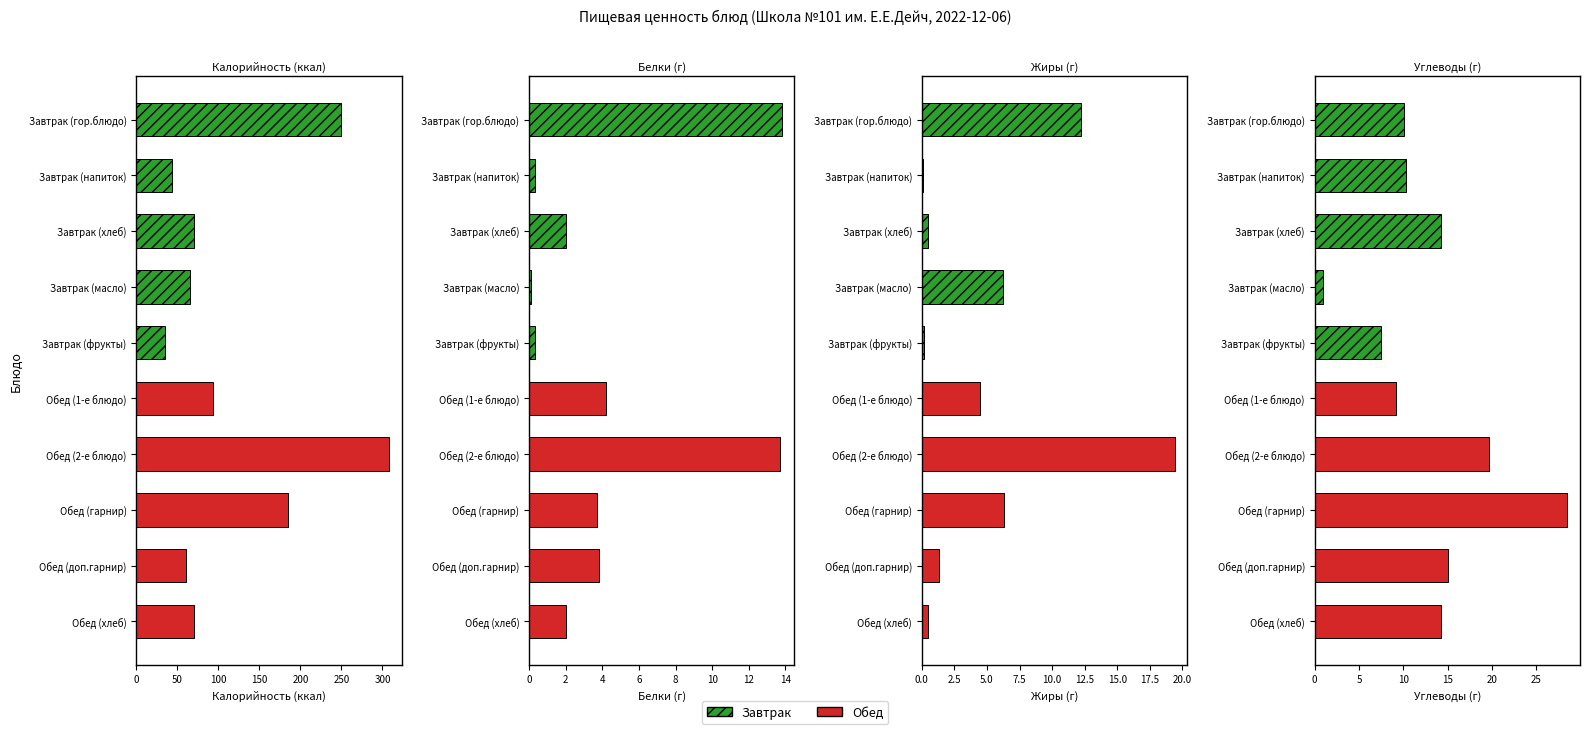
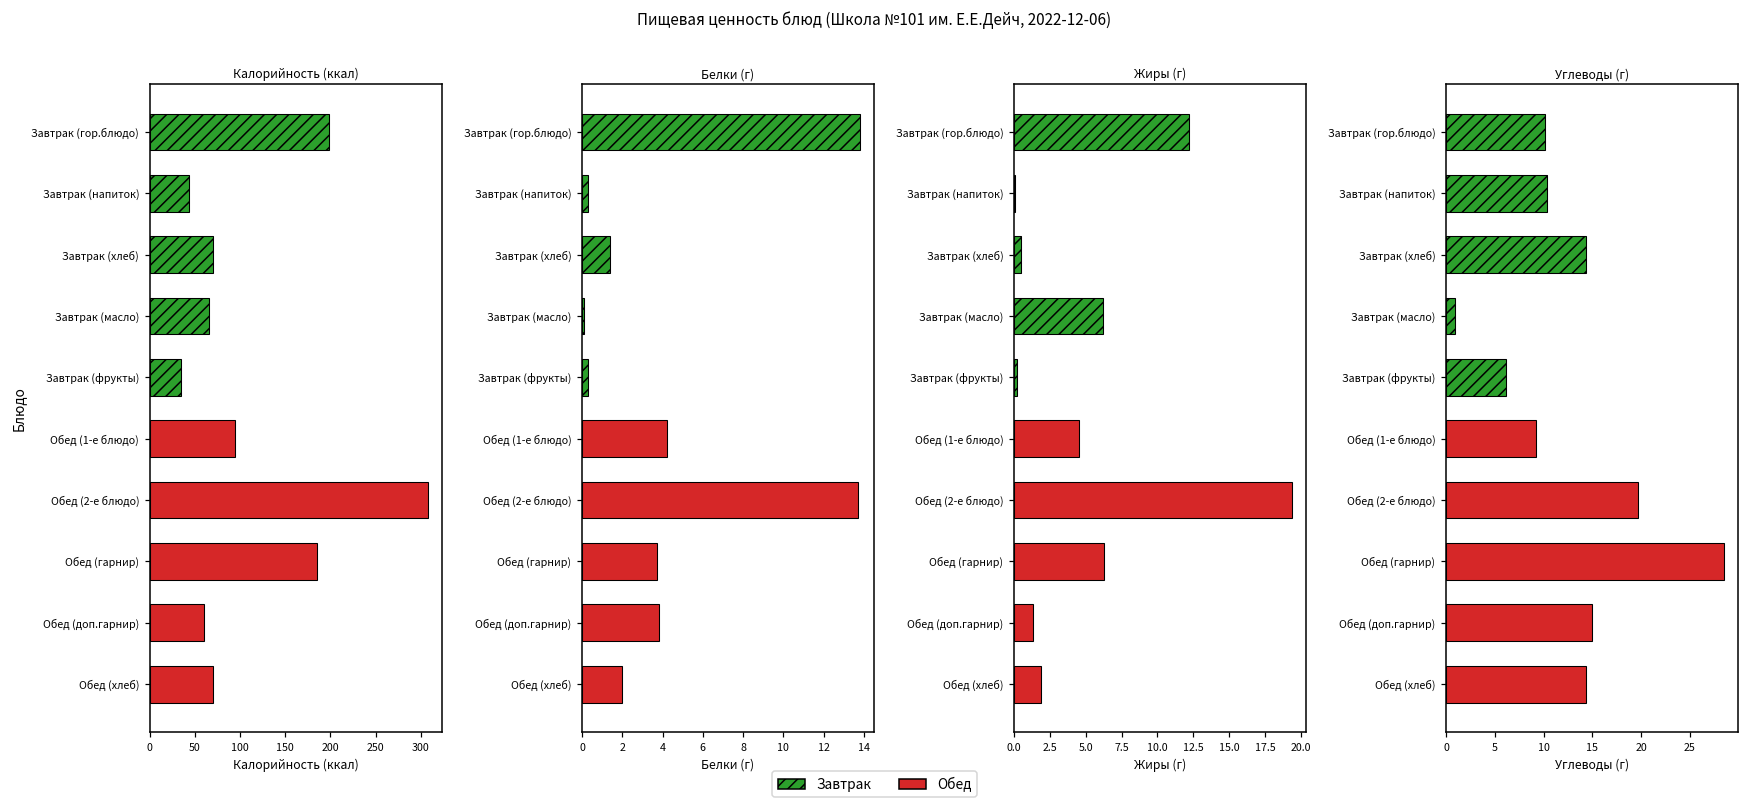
  {
    "Калорийность (ккал)": {
-     "Завтрак (гор.блюдо)": 250,
+     "Завтрак (гор.блюдо)": 200,
      "Завтрак (напиток)": 40,
      "Завтрак (хлеб)": 70,
      "Завтрак (масло)": 70,
      "Завтрак (фрукты)": 40,
      "Обед (1-е блюдо)": 90,
      "Обед (2-е блюдо)": 310,
      "Обед (гарнир)": 190,
      "Обед (доп.гарнир)": 60,
      "Обед (хлеб)": 70
    },
    "Белки (г)": {
      "Завтрак (гор.блюдо)": 13.8,
      "Завтрак (напиток)": 0.3,
-     "Завтрак (хлеб)": 2.0,
+     "Завтрак (хлеб)": 1.4,
      "Завтрак (фрукты)": 0.3,
      "Обед (1-е блюдо)": 4.2,
      "Обед (2-е блюдо)": 13.7,
      "Обед (гарнир)": 3.7,
      "Обед (доп.гарнир)": 3.8,
      "Обед (хлеб)": 2.0
    },
    "Жиры (г)": {
      "Завтрак (гор.блюдо)": 12.2,
      "Завтрак (хлеб)": 0.5,
      "Завтрак (масло)": 6.2,
      "Завтрак (фрукты)": 0.2,
      "Обед (1-е блюдо)": 4.5,
      "Обед (2-е блюдо)": 19.4,
      "Обед (гарнир)": 6.3,
      "Обед (доп.гарнир)": 1.3,
-     "Обед (хлеб)": 0.5
+     "Обед (хлеб)": 1.9
    },
    "Углеводы (г)": {
      "Завтрак (гор.блюдо)": 10,
      "Завтрак (напиток)": 10,
      "Завтрак (хлеб)": 14,
      "Завтрак (масло)": 1,
-     "Завтрак (фрукты)": 8,
+     "Завтрак (фрукты)": 6,
      "Обед (1-е блюдо)": 9,
      "Обед (2-е блюдо)": 20,
      "Обед (гарнир)": 29,
      "Обед (доп.гарнир)": 15,
      "Обед (хлеб)": 14
    }
  }
